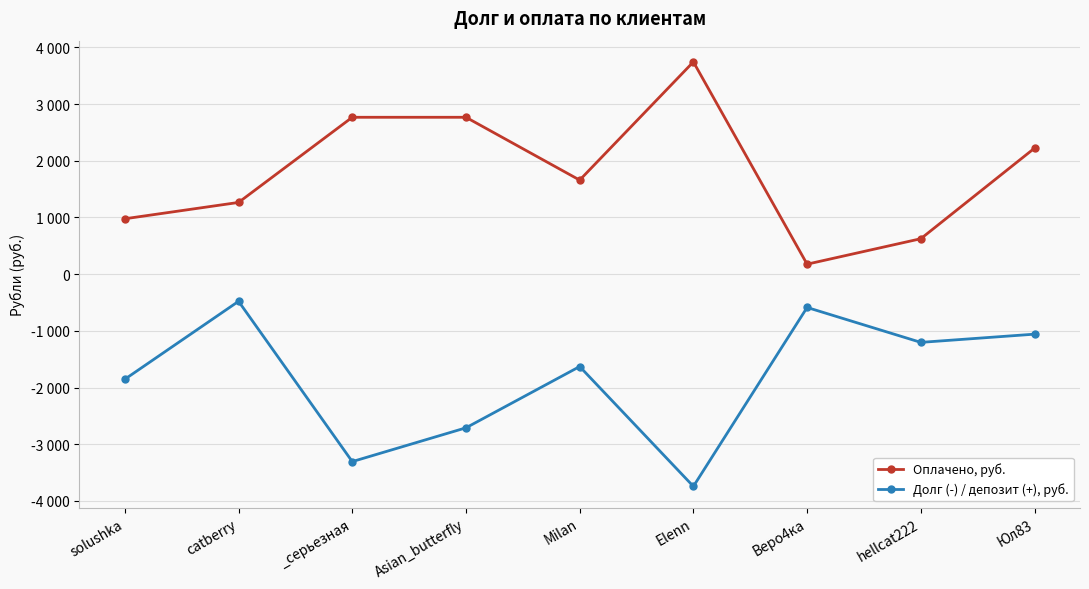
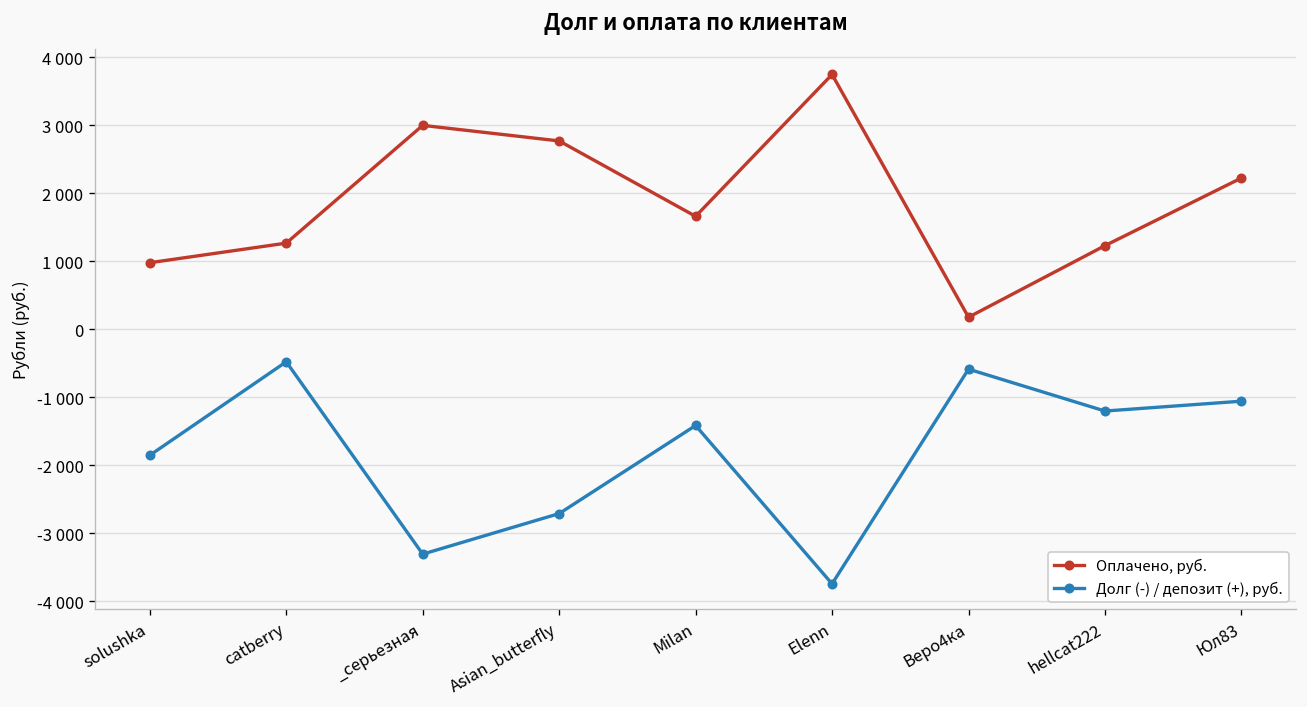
  {
    "Оплачено, руб.": {
      "solushka": 1000,
      "catberry": 1300,
-     "_серьезная": 2800,
+     "_серьезная": 3000,
      "Asian_butterfly": 2800,
      "Milan": 1700,
      "Elenn": 3700,
      "Веро4ка": 200,
-     "hellcat222": 600,
+     "hellcat222": 1200,
      "Юл83": 2200
    },
    "Долг (-) / депозит (+), руб.": {
      "solushka": -1900,
      "catberry": -500,
      "_серьезная": -3300,
      "Asian_butterfly": -2700,
-     "Milan": -1600,
+     "Milan": -1400,
      "Elenn": -3700,
      "Веро4ка": -600,
      "hellcat222": -1200,
      "Юл83": -1100
    }
  }
